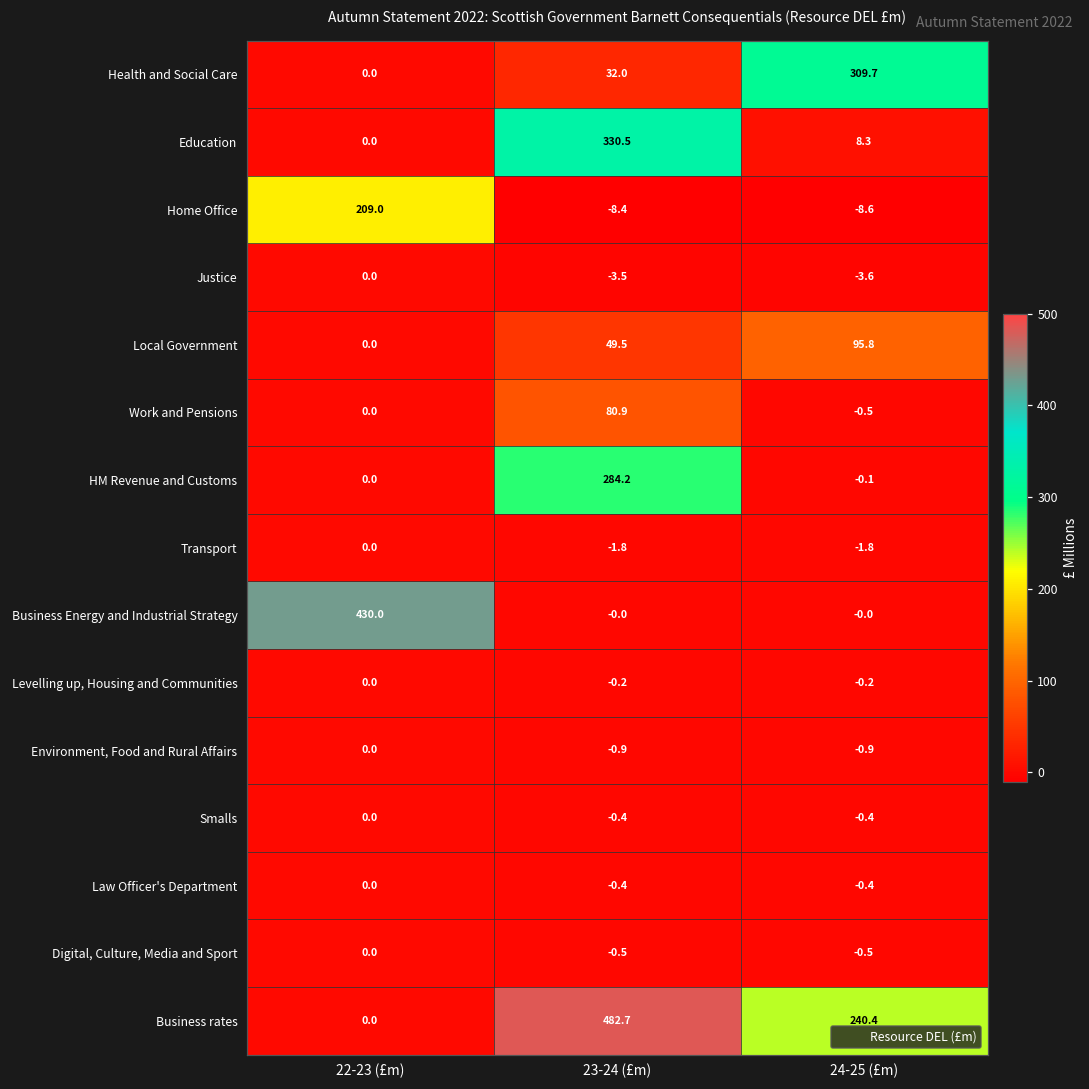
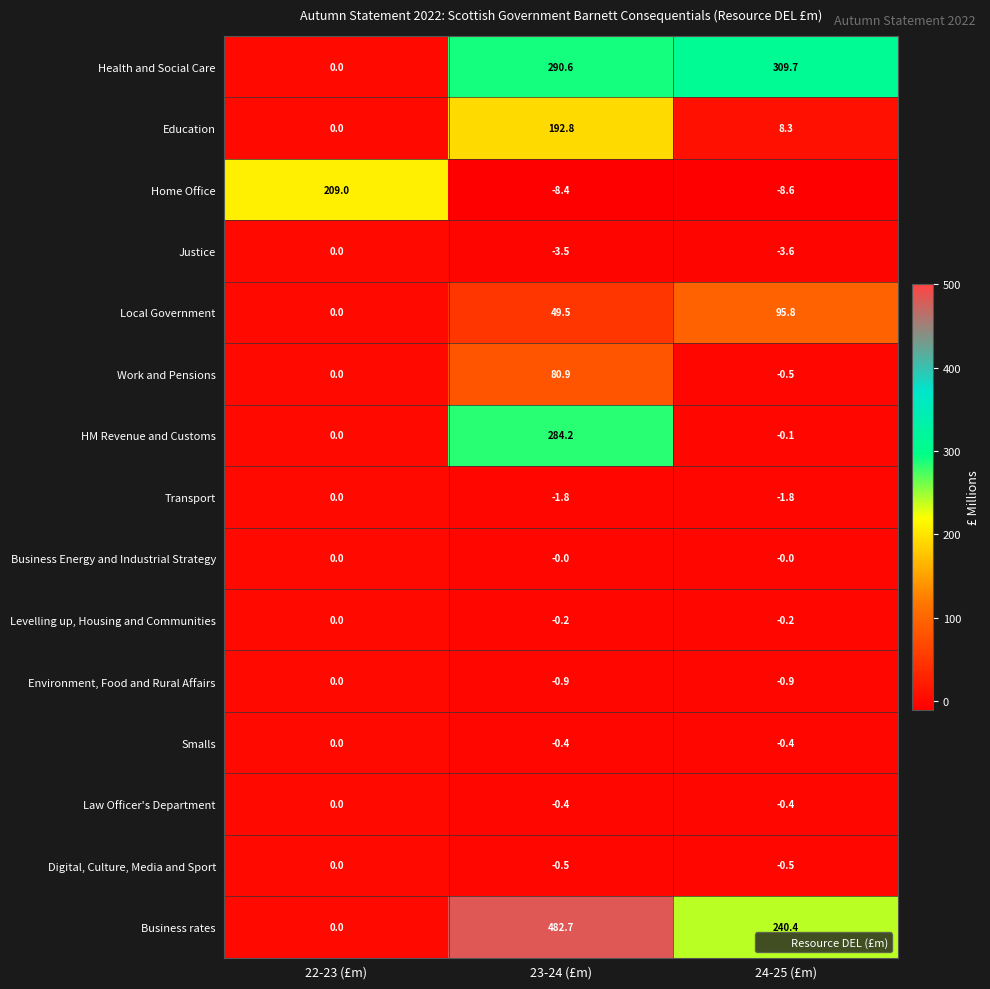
  {
    "Health and Social Care": {
      "22-23 (£m)": 0.0,
-     "23-24 (£m)": 32.0,
+     "23-24 (£m)": 290.6,
      "24-25 (£m)": 309.7
    },
    "Education": {
      "22-23 (£m)": 0.0,
-     "23-24 (£m)": 330.5,
+     "23-24 (£m)": 192.8,
      "24-25 (£m)": 8.3
    },
    "Home Office": {
      "22-23 (£m)": 209.0,
      "23-24 (£m)": -8.4,
      "24-25 (£m)": -8.6
    },
    "Justice": {
      "22-23 (£m)": 0.0,
      "23-24 (£m)": -3.5,
      "24-25 (£m)": -3.6
    },
    "Local Government": {
      "22-23 (£m)": 0.0,
      "23-24 (£m)": 49.5,
      "24-25 (£m)": 95.8
    },
    "Work and Pensions": {
      "22-23 (£m)": 0.0,
      "23-24 (£m)": 80.9,
      "24-25 (£m)": -0.5
    },
    "HM Revenue and Customs": {
      "22-23 (£m)": 0.0,
      "23-24 (£m)": 284.2,
      "24-25 (£m)": -0.1
    },
    "Transport": {
      "22-23 (£m)": 0.0,
      "23-24 (£m)": -1.8,
      "24-25 (£m)": -1.8
    },
    "Business Energy and Industrial Strategy": {
-     "22-23 (£m)": 430.0,
+     "22-23 (£m)": 0.0,
      "23-24 (£m)": -0.0,
      "24-25 (£m)": -0.0
    },
    "Levelling up, Housing and Communities": {
      "22-23 (£m)": 0.0,
      "23-24 (£m)": -0.2,
      "24-25 (£m)": -0.2
    },
    "Environment, Food and Rural Affairs": {
      "22-23 (£m)": 0.0,
      "23-24 (£m)": -0.9,
      "24-25 (£m)": -0.9
    },
    "Smalls": {
      "22-23 (£m)": 0.0,
      "23-24 (£m)": -0.4,
      "24-25 (£m)": -0.4
    },
    "Law Officer's Department": {
      "22-23 (£m)": 0.0,
      "23-24 (£m)": -0.4,
      "24-25 (£m)": -0.4
    },
    "Digital, Culture, Media and Sport": {
      "22-23 (£m)": 0.0,
      "23-24 (£m)": -0.5,
      "24-25 (£m)": -0.5
    },
    "Business rates": {
      "22-23 (£m)": 0.0,
      "23-24 (£m)": 482.7,
      "24-25 (£m)": 240.4
    }
  }
